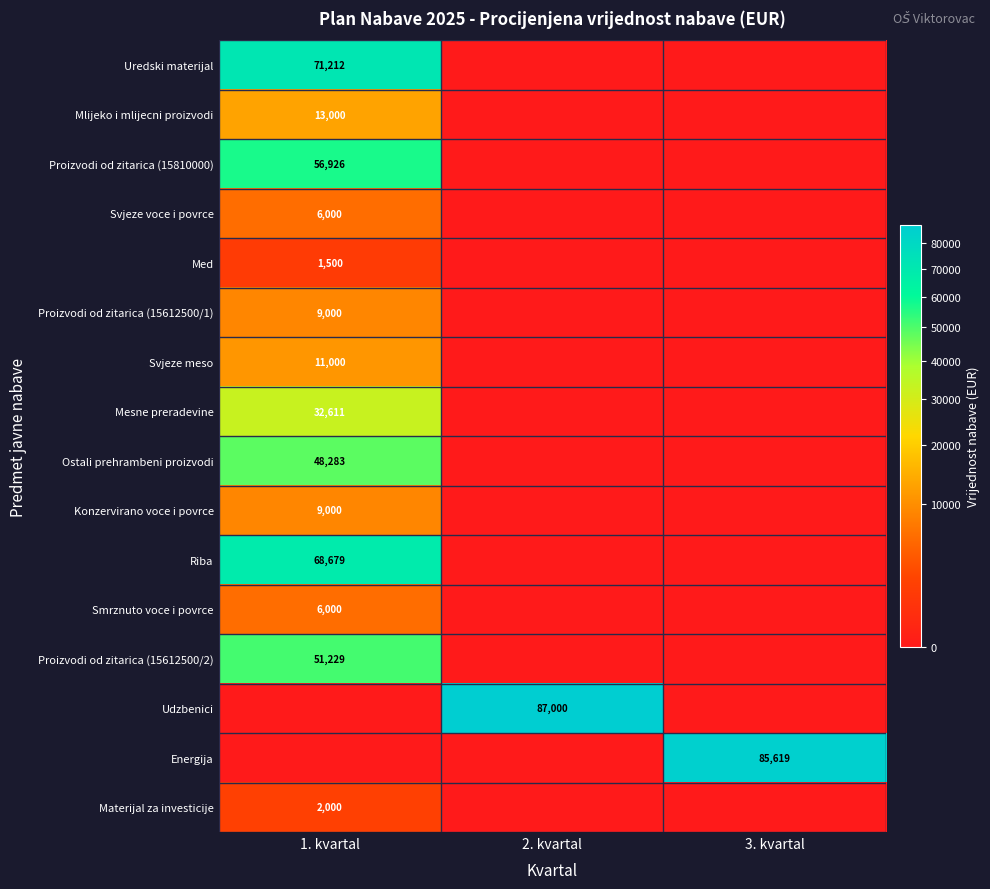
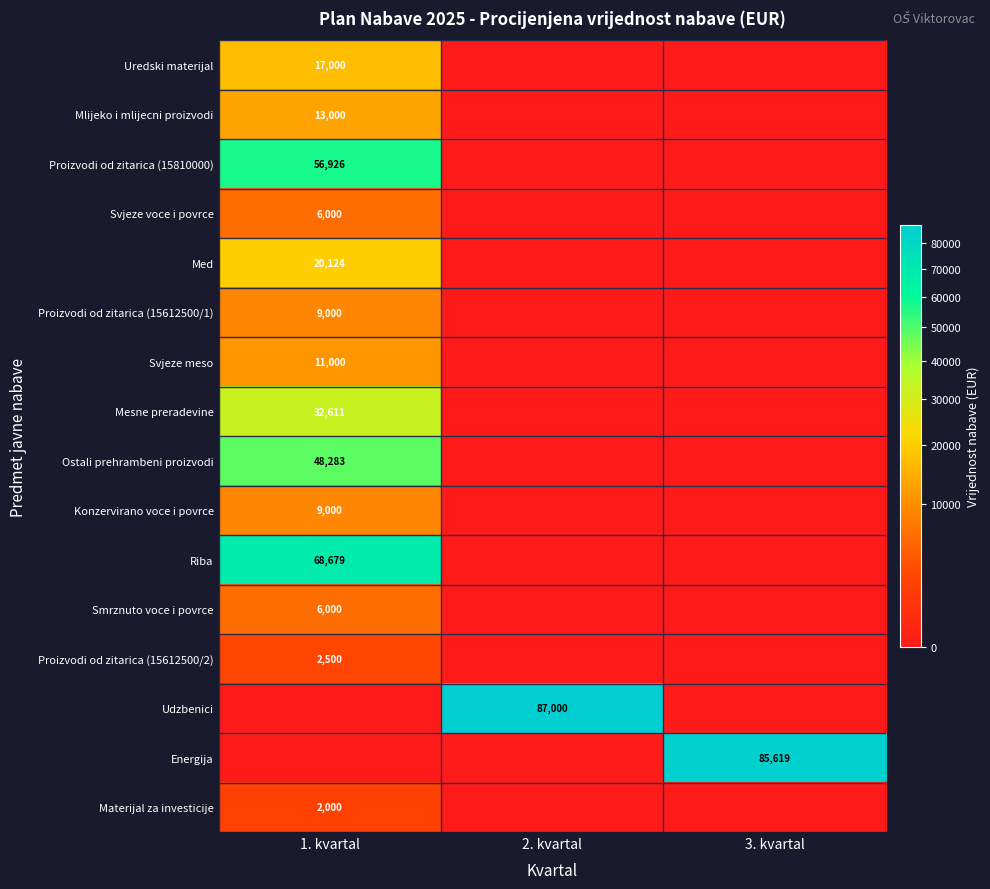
  {
    "Uredski materijal": {
-     "1. kvartal": "71,212"
+     "1. kvartal": "17,000"
    },
    "Mlijeko i mlijecni proizvodi": {
      "1. kvartal": "13,000"
    },
    "Proizvodi od zitarica (15810000)": {
      "1. kvartal": "56,926"
    },
    "Svjeze voce i povrce": {
      "1. kvartal": "6,000"
    },
    "Med": {
-     "1. kvartal": "1,500"
+     "1. kvartal": "20,124"
    },
    "Proizvodi od zitarica (15612500/1)": {
      "1. kvartal": "9,000"
    },
    "Svjeze meso": {
      "1. kvartal": "11,000"
    },
    "Mesne preradevine": {
      "1. kvartal": "32,611"
    },
    "Ostali prehrambeni proizvodi": {
      "1. kvartal": "48,283"
    },
    "Konzervirano voce i povrce": {
      "1. kvartal": "9,000"
    },
    "Riba": {
      "1. kvartal": "68,679"
    },
    "Smrznuto voce i povrce": {
      "1. kvartal": "6,000"
    },
    "Proizvodi od zitarica (15612500/2)": {
-     "1. kvartal": "51,229"
+     "1. kvartal": "2,500"
    },
    "Udzbenici": {
      "2. kvartal": "87,000"
    },
    "Energija": {
      "3. kvartal": "85,619"
    },
    "Materijal za investicije": {
      "1. kvartal": "2,000"
    }
  }
